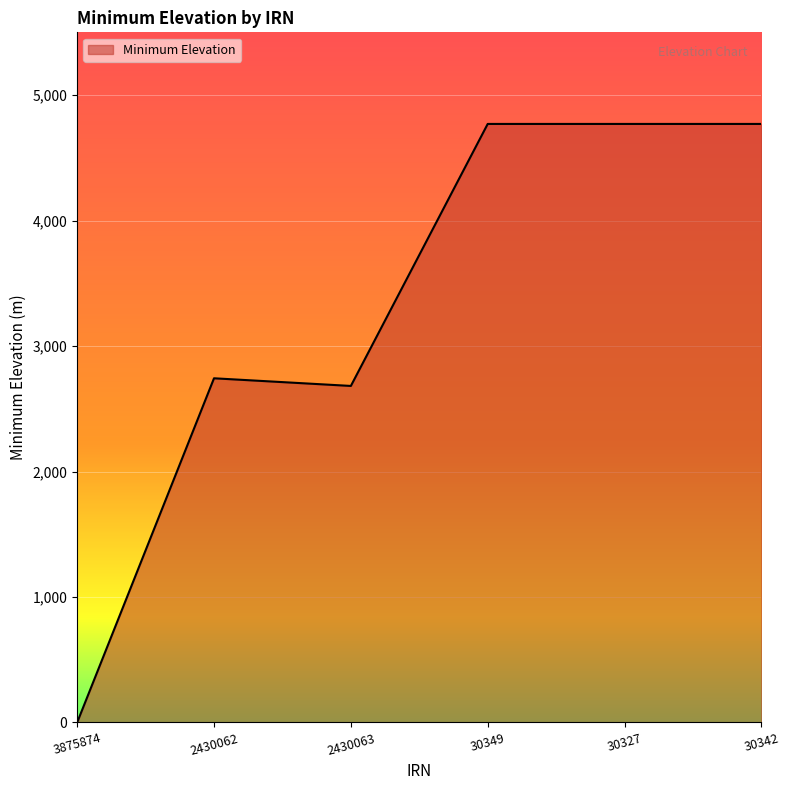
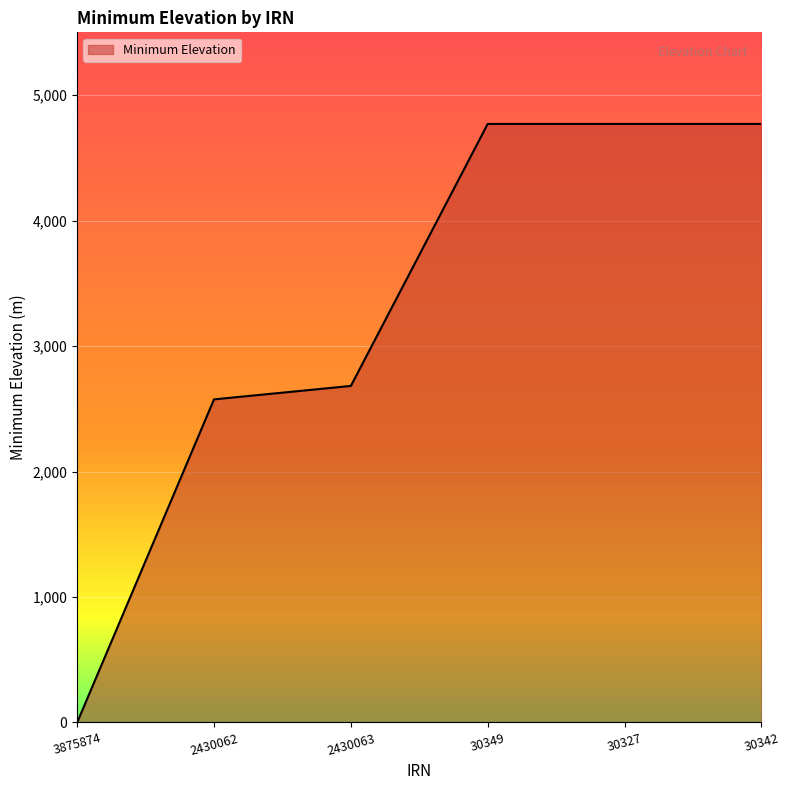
  {
    "3875874": "0",
-   "2430062": "2,740",
+   "2430062": "2,580",
    "2430063": "2,680",
    "30349": "4,770",
    "30327": "4,770",
    "30342": "4,770"
  }
